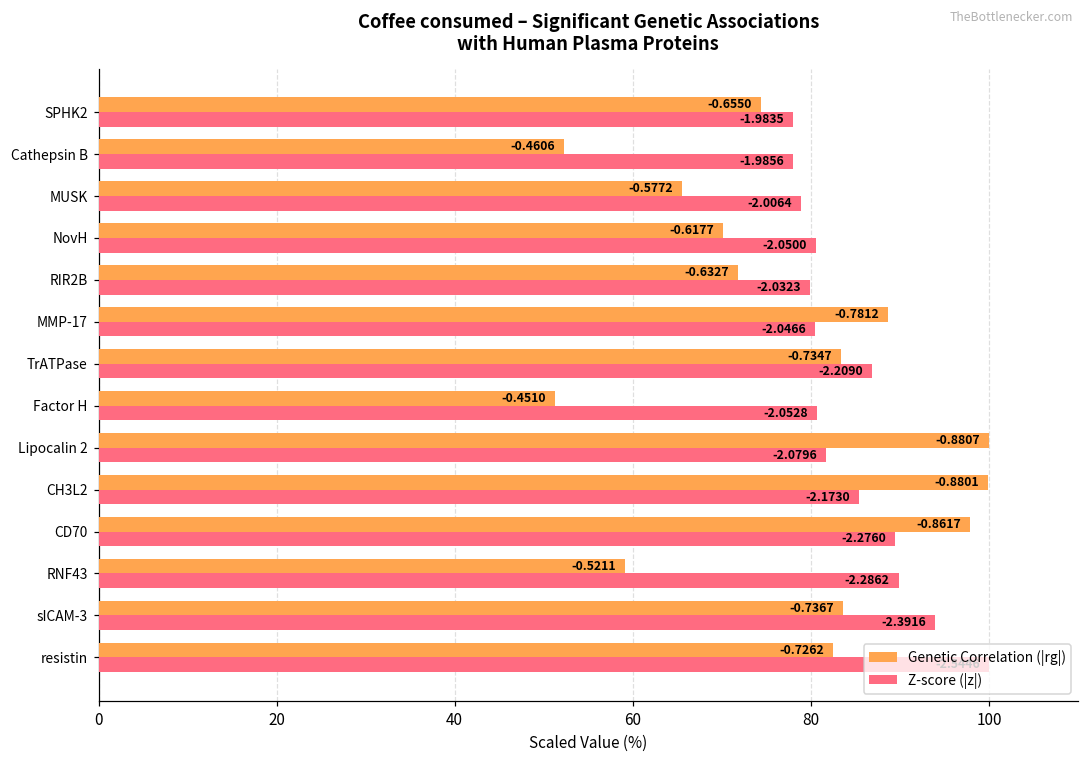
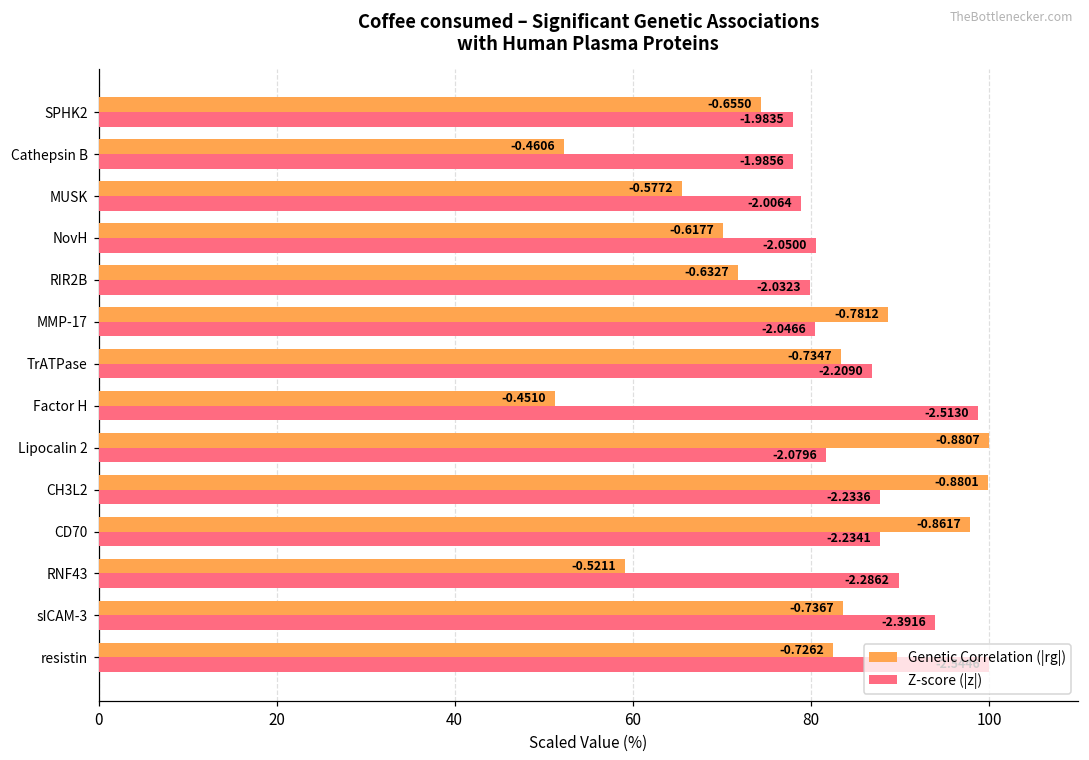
  {
    "Z-score (|z|)": {
-     "Factor H": -2.0528,
-     "CH3L2": -2.1730,
-     "CD70": -2.2760
+     "Factor H": -2.5130,
+     "CH3L2": -2.2336,
+     "CD70": -2.2341
    }
  }
